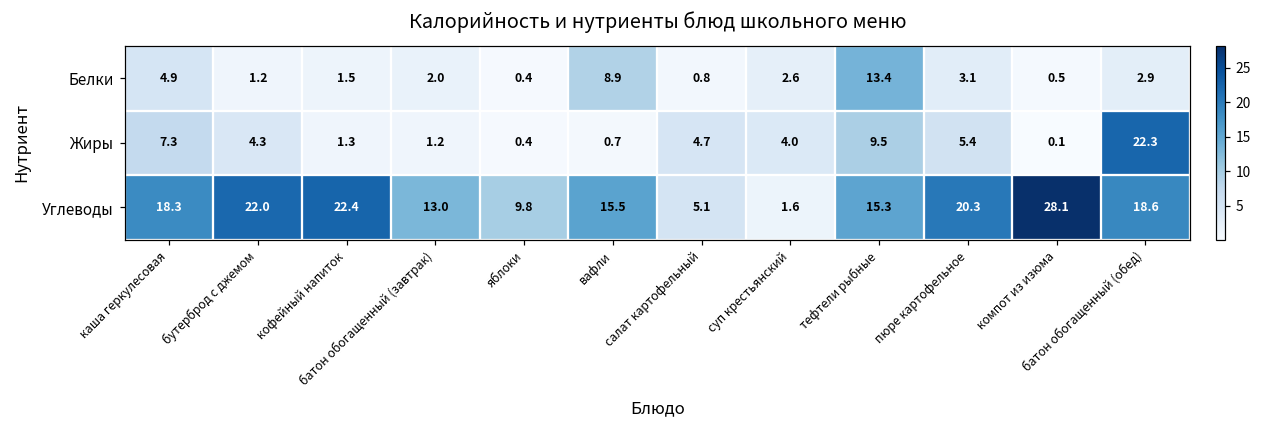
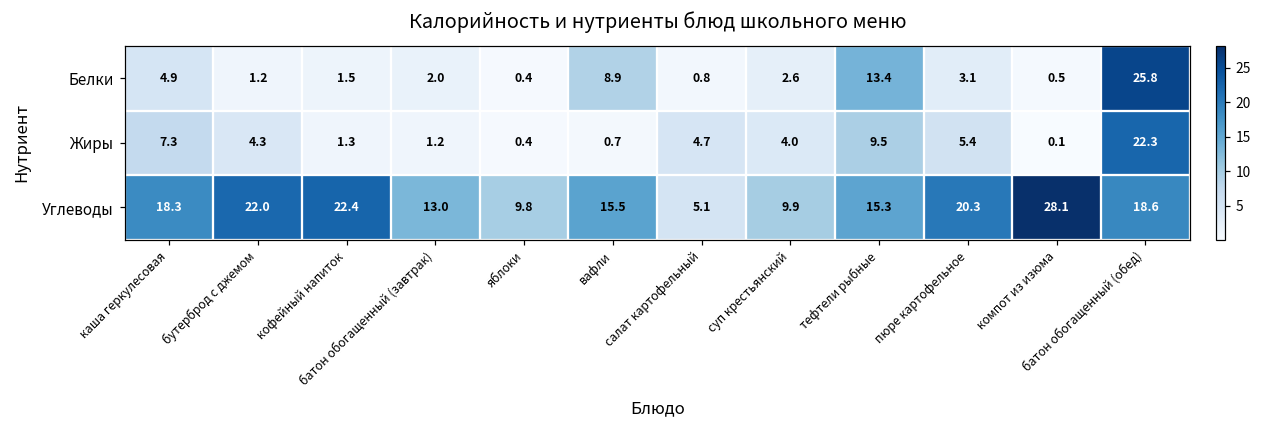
  {
    "Белки": {
      "каша геркулесовая": 4.9,
      "бутерброд с джемом": 1.2,
      "кофейный напиток": 1.5,
      "батон обогащенный (завтрак)": 2.0,
      "яблоки": 0.4,
      "вафли": 8.9,
      "салат картофельный": 0.8,
      "суп крестьянский": 2.6,
      "тефтели рыбные": 13.4,
      "пюре картофельное": 3.1,
      "компот из изюма": 0.5,
-     "батон обогащенный (обед)": 2.9
+     "батон обогащенный (обед)": 25.8
    },
    "Жиры": {
      "каша геркулесовая": 7.3,
      "бутерброд с джемом": 4.3,
      "кофейный напиток": 1.3,
      "батон обогащенный (завтрак)": 1.2,
      "яблоки": 0.4,
      "вафли": 0.7,
      "салат картофельный": 4.7,
      "суп крестьянский": 4.0,
      "тефтели рыбные": 9.5,
      "пюре картофельное": 5.4,
      "компот из изюма": 0.1,
      "батон обогащенный (обед)": 22.3
    },
    "Углеводы": {
      "каша геркулесовая": 18.3,
      "бутерброд с джемом": 22.0,
      "кофейный напиток": 22.4,
      "батон обогащенный (завтрак)": 13.0,
      "яблоки": 9.8,
      "вафли": 15.5,
      "салат картофельный": 5.1,
-     "суп крестьянский": 1.6,
+     "суп крестьянский": 9.9,
      "тефтели рыбные": 15.3,
      "пюре картофельное": 20.3,
      "компот из изюма": 28.1,
      "батон обогащенный (обед)": 18.6
    }
  }
